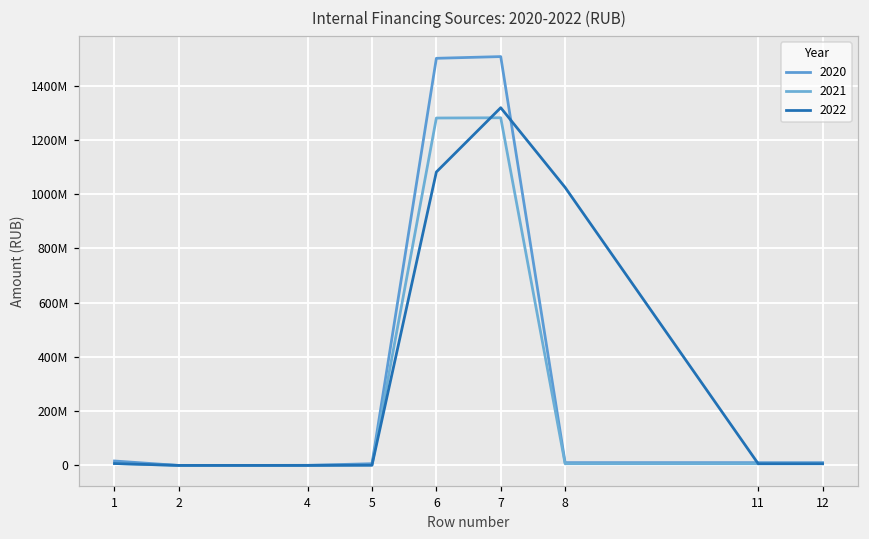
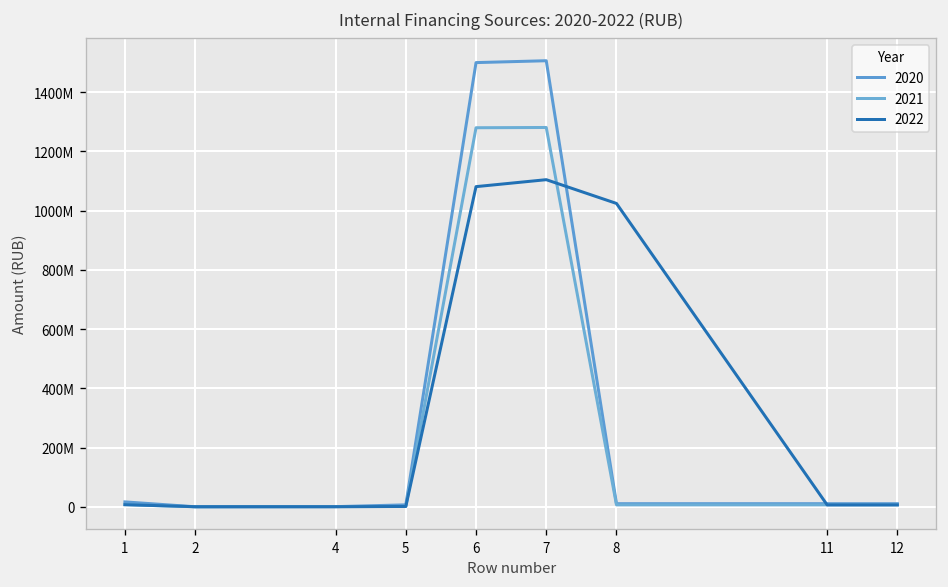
  {
    "2022": {
      "6": 1080000000,
-     "7": 1320000000,
+     "7": 1100000000,
      "8": 1020000000
    }
  }
